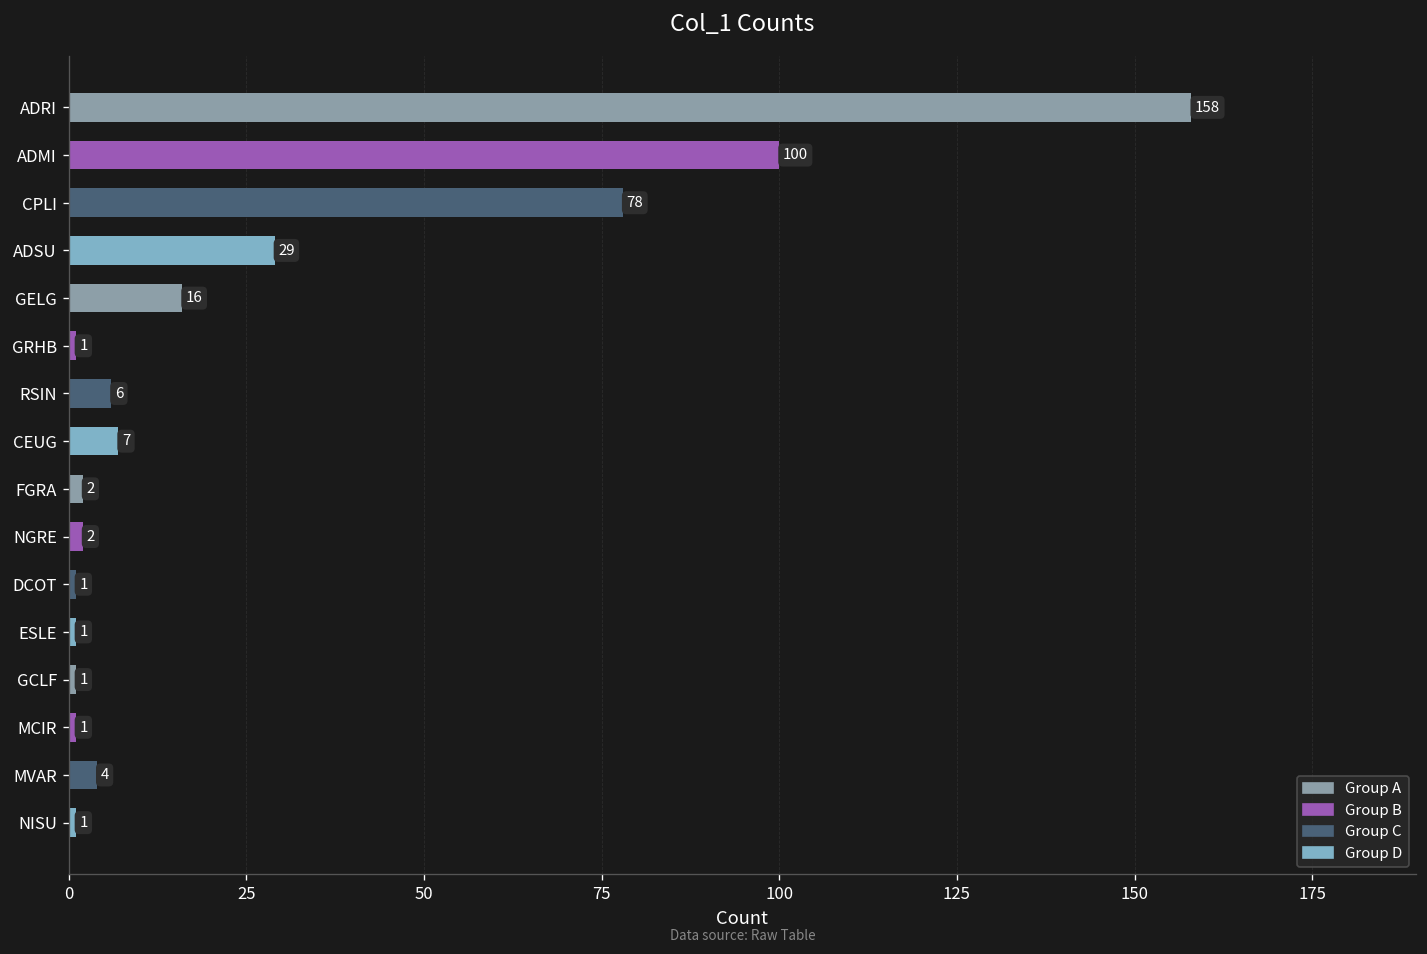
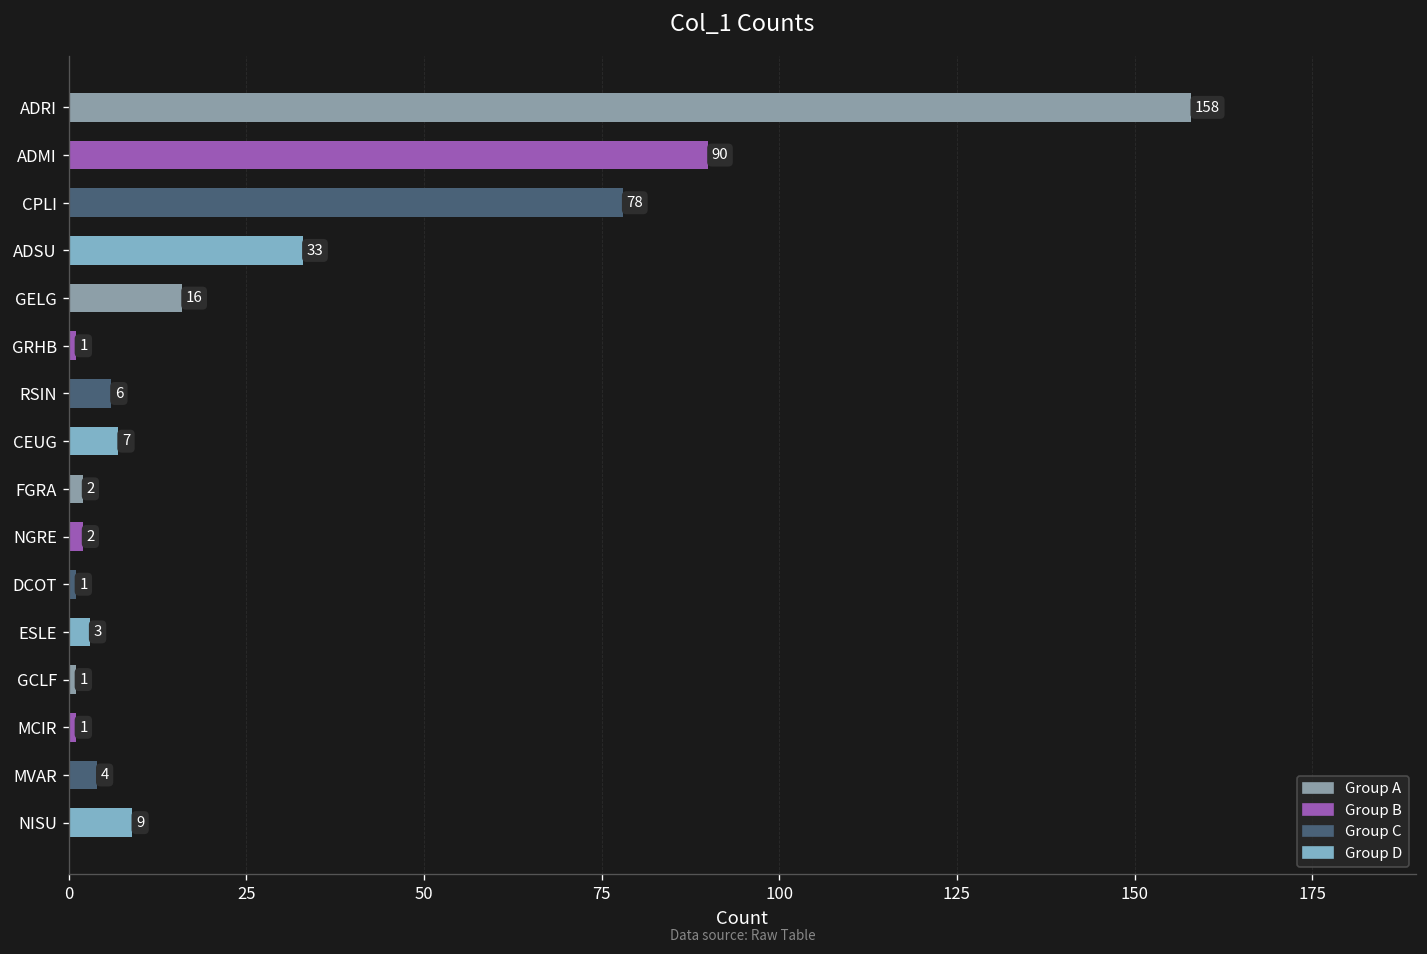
  {
-   "ADMI": 100,
-   "ADSU": 29,
-   "ESLE": 1,
-   "NISU": 1
+   "ADMI": 90,
+   "ADSU": 33,
+   "ESLE": 3,
+   "NISU": 9
  }
